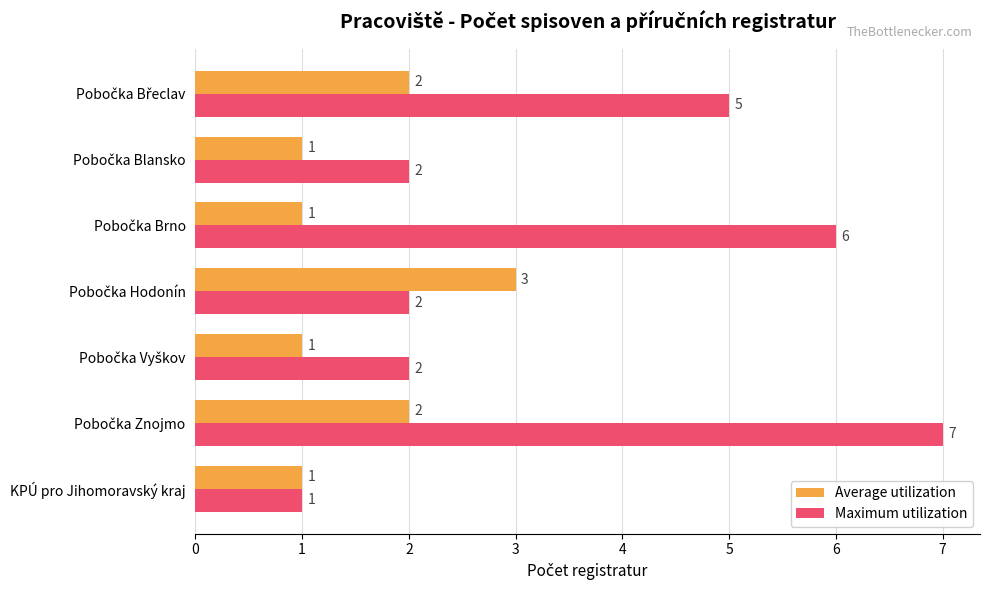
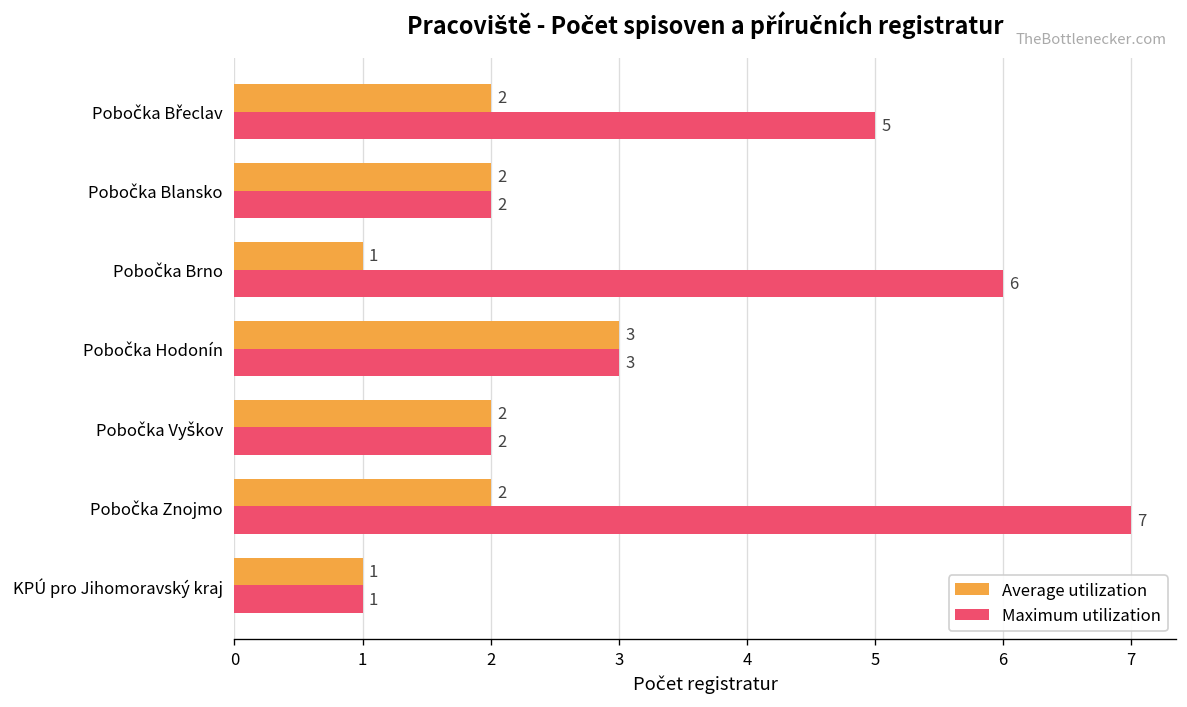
  {
    "Average utilization": {
      "Pobočka Břeclav": 2,
-     "Pobočka Blansko": 1,
+     "Pobočka Blansko": 2,
      "Pobočka Brno": 1,
      "Pobočka Hodonín": 3,
-     "Pobočka Vyškov": 1,
+     "Pobočka Vyškov": 2,
      "Pobočka Znojmo": 2,
      "KPÚ pro Jihomoravský kraj": 1
    },
    "Maximum utilization": {
      "Pobočka Břeclav": 5,
      "Pobočka Blansko": 2,
      "Pobočka Brno": 6,
-     "Pobočka Hodonín": 2,
+     "Pobočka Hodonín": 3,
      "Pobočka Vyškov": 2,
      "Pobočka Znojmo": 7,
      "KPÚ pro Jihomoravský kraj": 1
    }
  }
